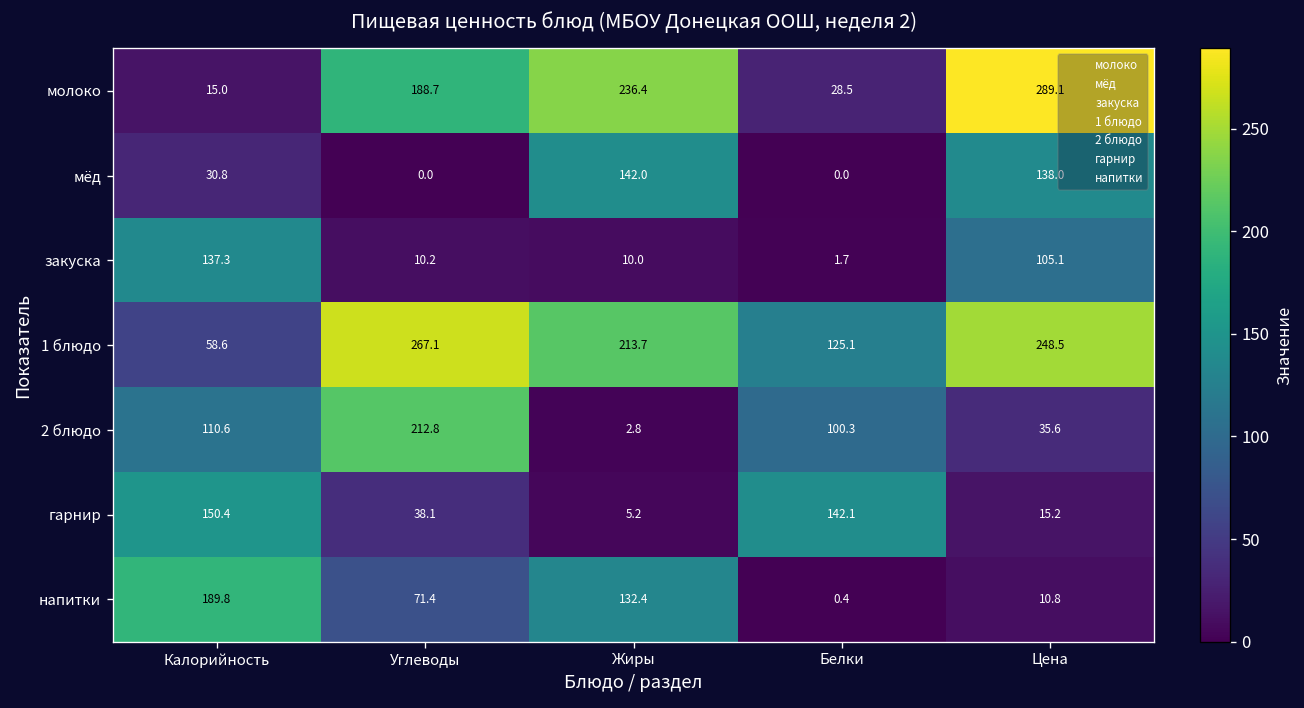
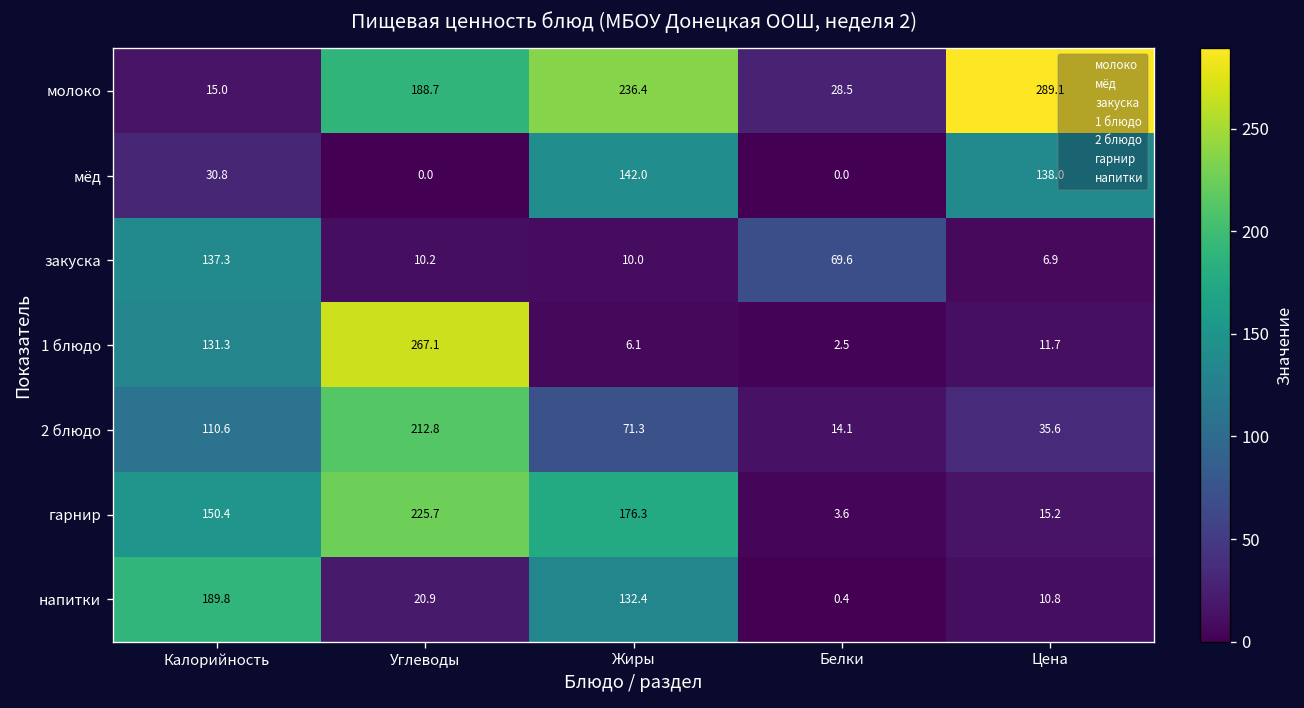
  {
    "молоко": {
      "Калорийность": 15.0,
      "Углеводы": 188.7,
      "Жиры": 236.4,
      "Белки": 28.5
    },
    "мёд": {
      "Калорийность": 30.8,
      "Углеводы": 0.0,
      "Жиры": 142.0,
      "Белки": 0.0
    },
    "закуска": {
      "Калорийность": 137.3,
      "Углеводы": 10.2,
      "Жиры": 10.0,
-     "Белки": 1.7,
-     "Цена": 105.1
+     "Белки": 69.6,
+     "Цена": 6.9
    },
    "1 блюдо": {
-     "Калорийность": 58.6,
+     "Калорийность": 131.3,
      "Углеводы": 267.1,
-     "Жиры": 213.7,
-     "Белки": 125.1,
-     "Цена": 248.5
+     "Жиры": 6.1,
+     "Белки": 2.5,
+     "Цена": 11.7
    },
    "2 блюдо": {
      "Калорийность": 110.6,
      "Углеводы": 212.8,
-     "Жиры": 2.8,
-     "Белки": 100.3,
+     "Жиры": 71.3,
+     "Белки": 14.1,
      "Цена": 35.6
    },
    "гарнир": {
      "Калорийность": 150.4,
-     "Углеводы": 38.1,
-     "Жиры": 5.2,
-     "Белки": 142.1,
+     "Углеводы": 225.7,
+     "Жиры": 176.3,
+     "Белки": 3.6,
      "Цена": 15.2
    },
    "напитки": {
      "Калорийность": 189.8,
-     "Углеводы": 71.4,
+     "Углеводы": 20.9,
      "Жиры": 132.4,
      "Белки": 0.4,
      "Цена": 10.8
    }
  }
